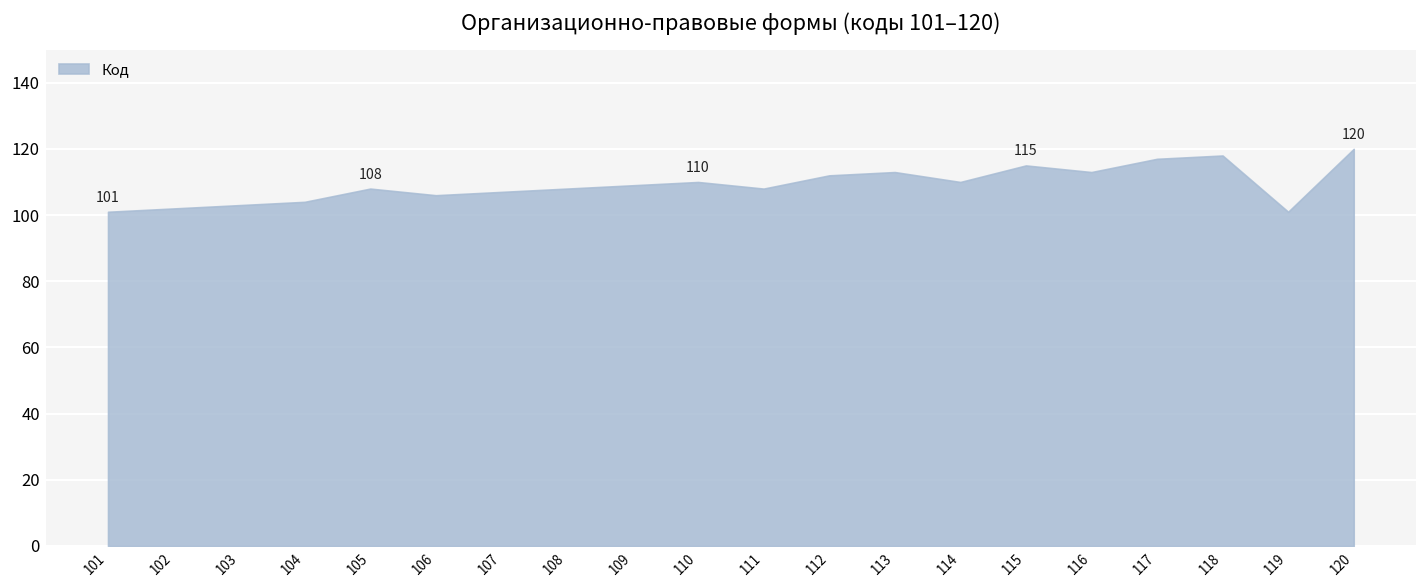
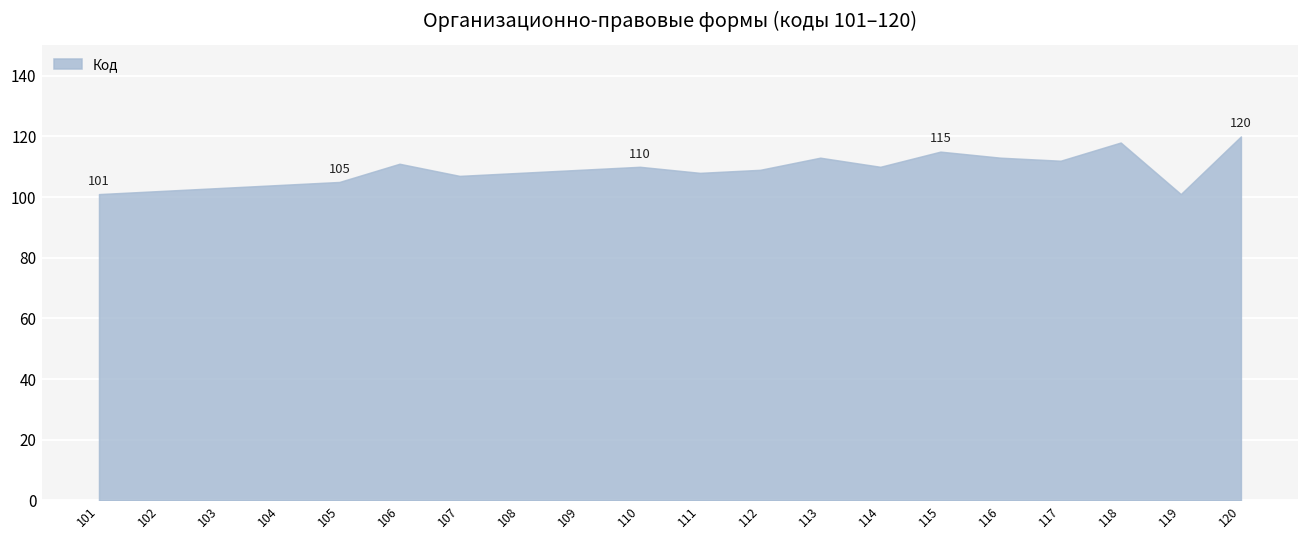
  {
    "101": 101,
-   "105": 108,
-   "106": 106,
+   "105": 105,
+   "106": 111,
    "110": 110,
-   "112": 112,
+   "112": 109,
    "115": 115,
-   "117": 117,
+   "117": 112,
    "120": 120
  }
